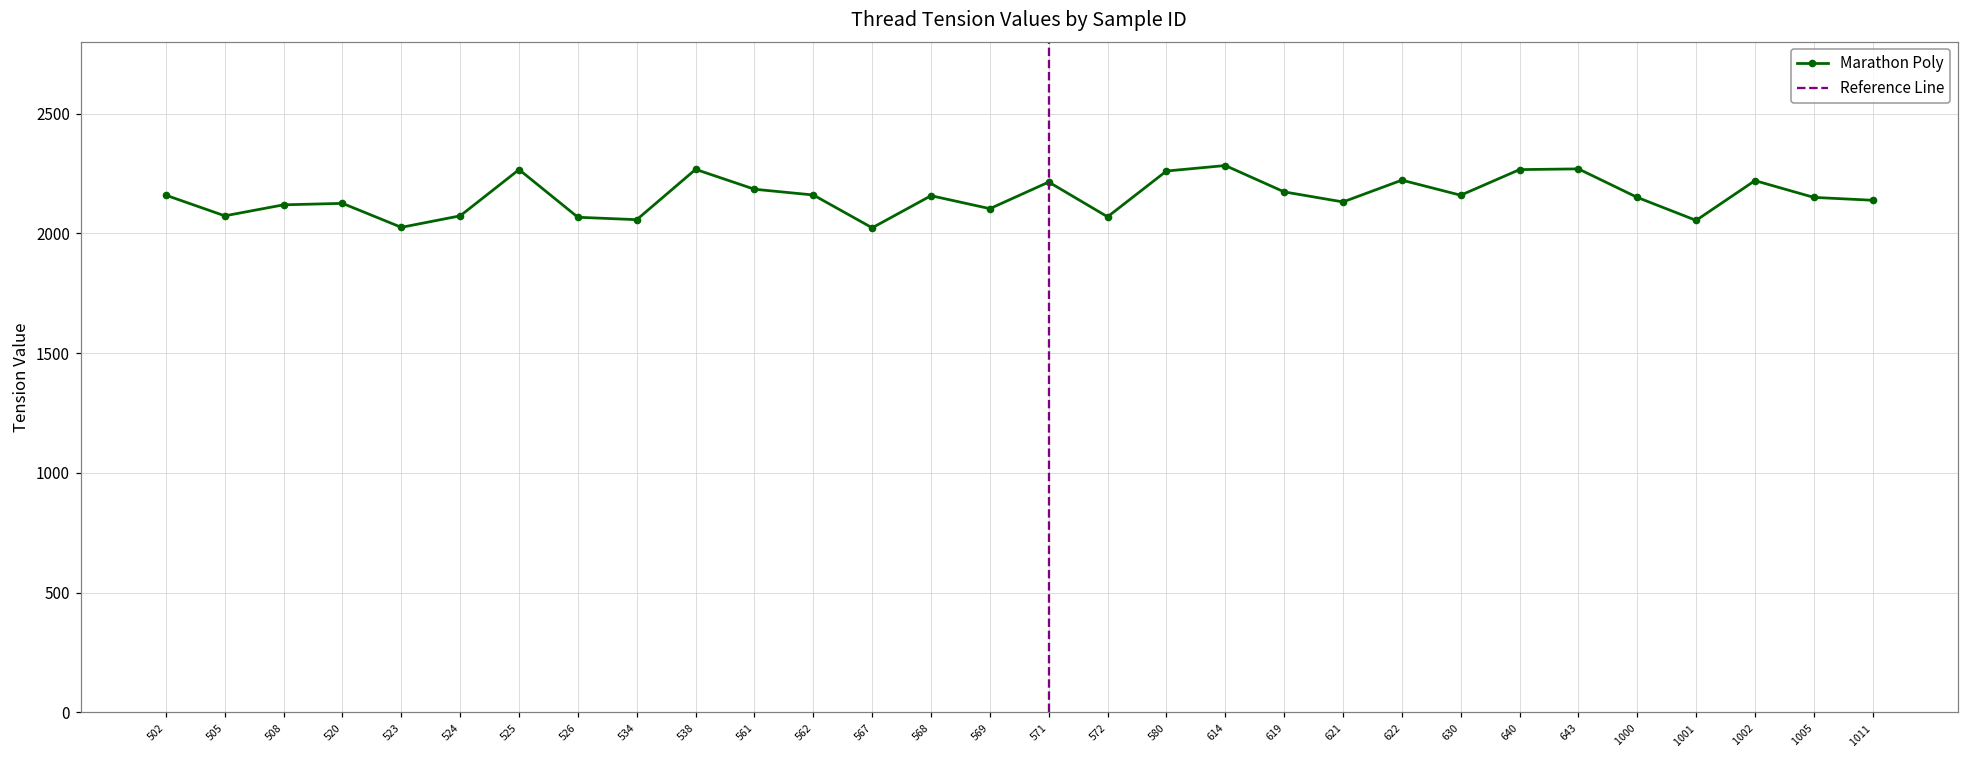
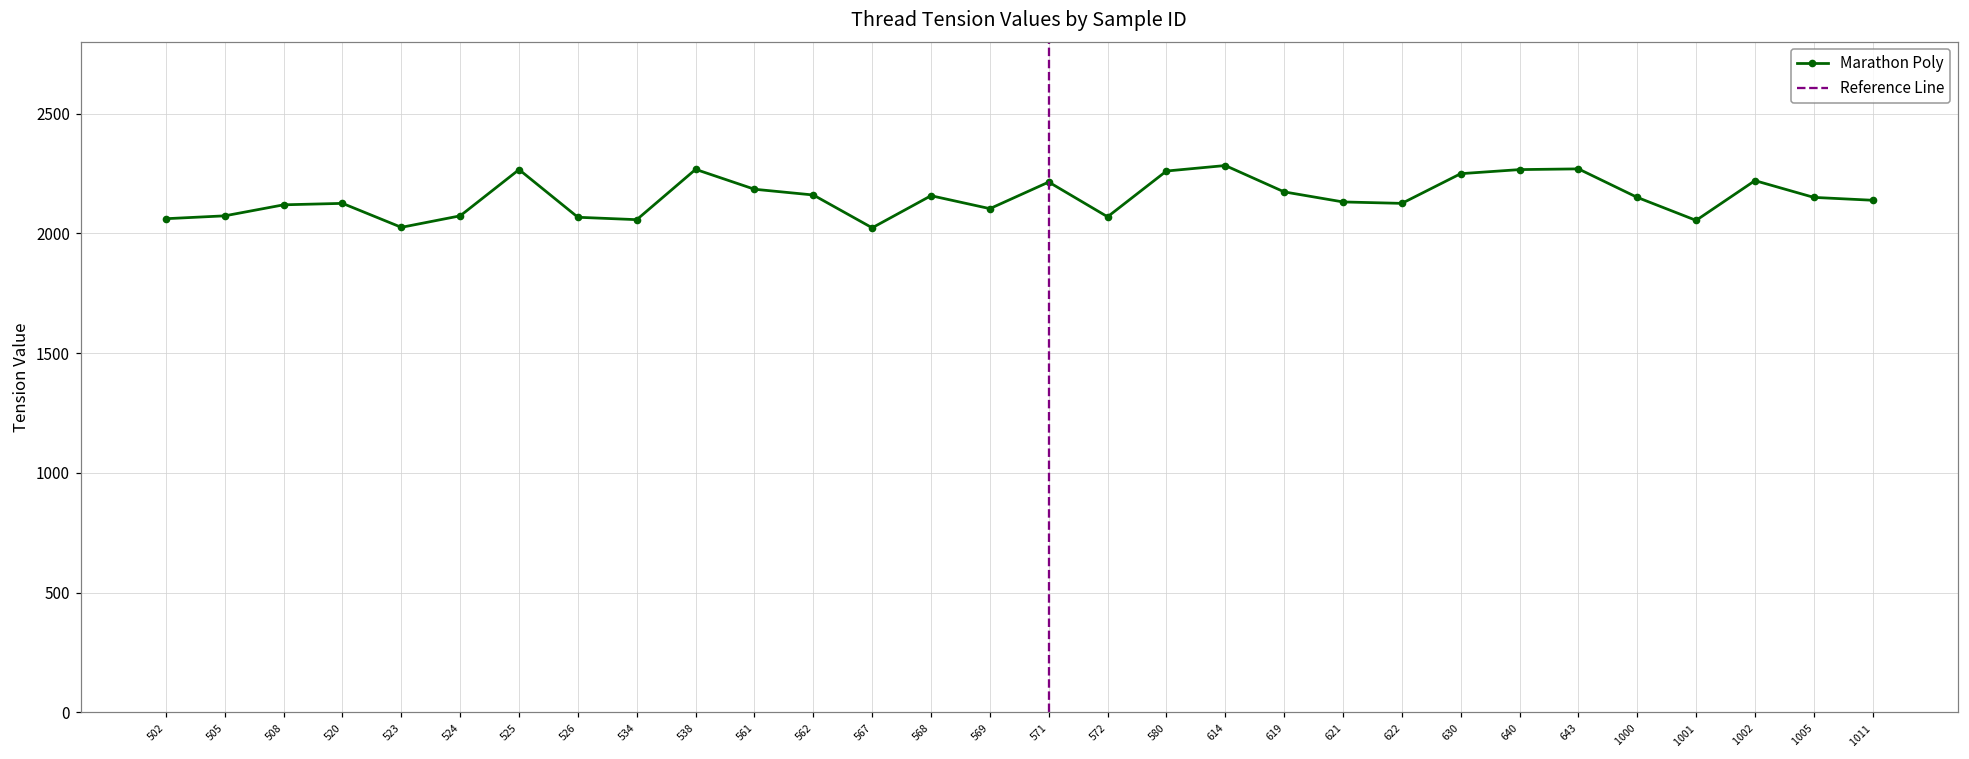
  {
-   "502": 2160,
+   "502": 2060,
    "505": 2070,
    "508": 2120,
    "520": 2130,
    "523": 2030,
    "524": 2070,
    "525": 2270,
    "526": 2070,
    "534": 2060,
    "538": 2270,
    "561": 2180,
    "562": 2160,
    "567": 2020,
    "568": 2160,
    "569": 2100,
    "571": 2210,
    "572": 2070,
    "580": 2260,
    "614": 2280,
    "619": 2170,
    "621": 2130,
-   "622": 2220,
-   "630": 2160,
+   "622": 2130,
+   "630": 2250,
    "640": 2270,
    "643": 2270,
    "1000": 2150,
    "1001": 2050,
    "1002": 2220,
    "1005": 2150,
    "1011": 2140
  }
